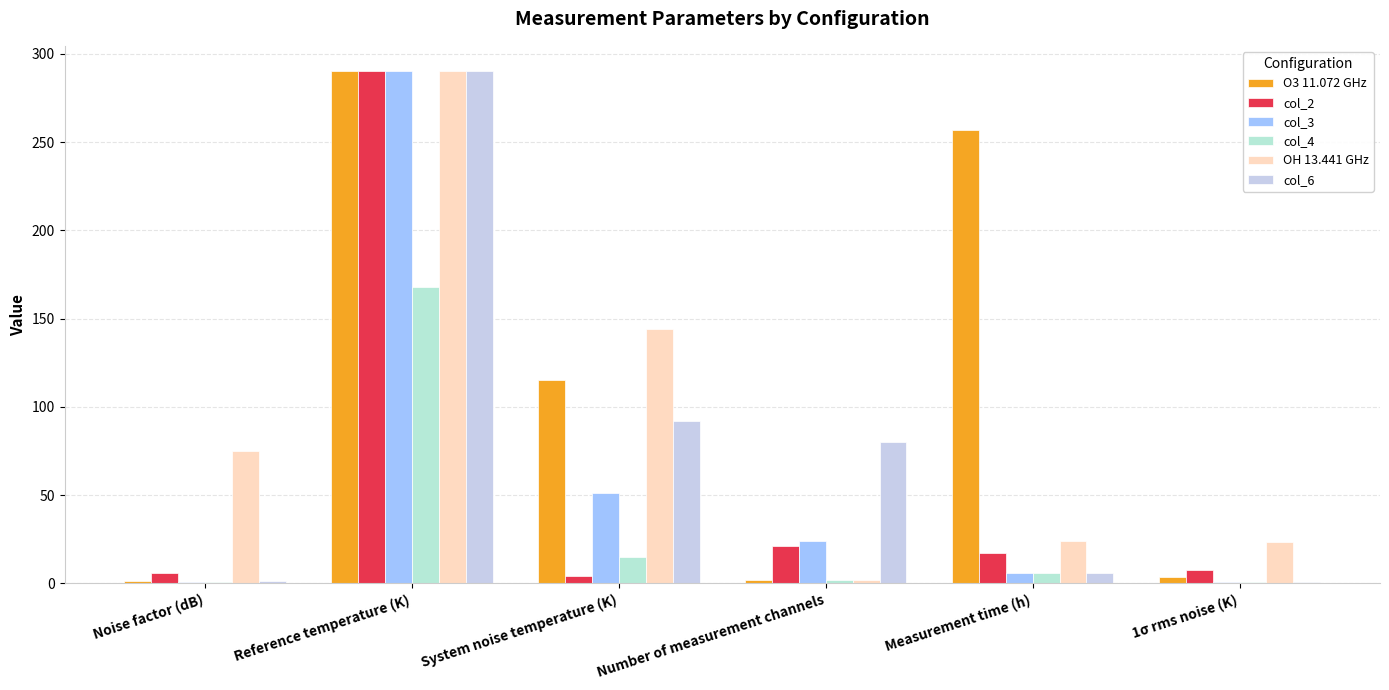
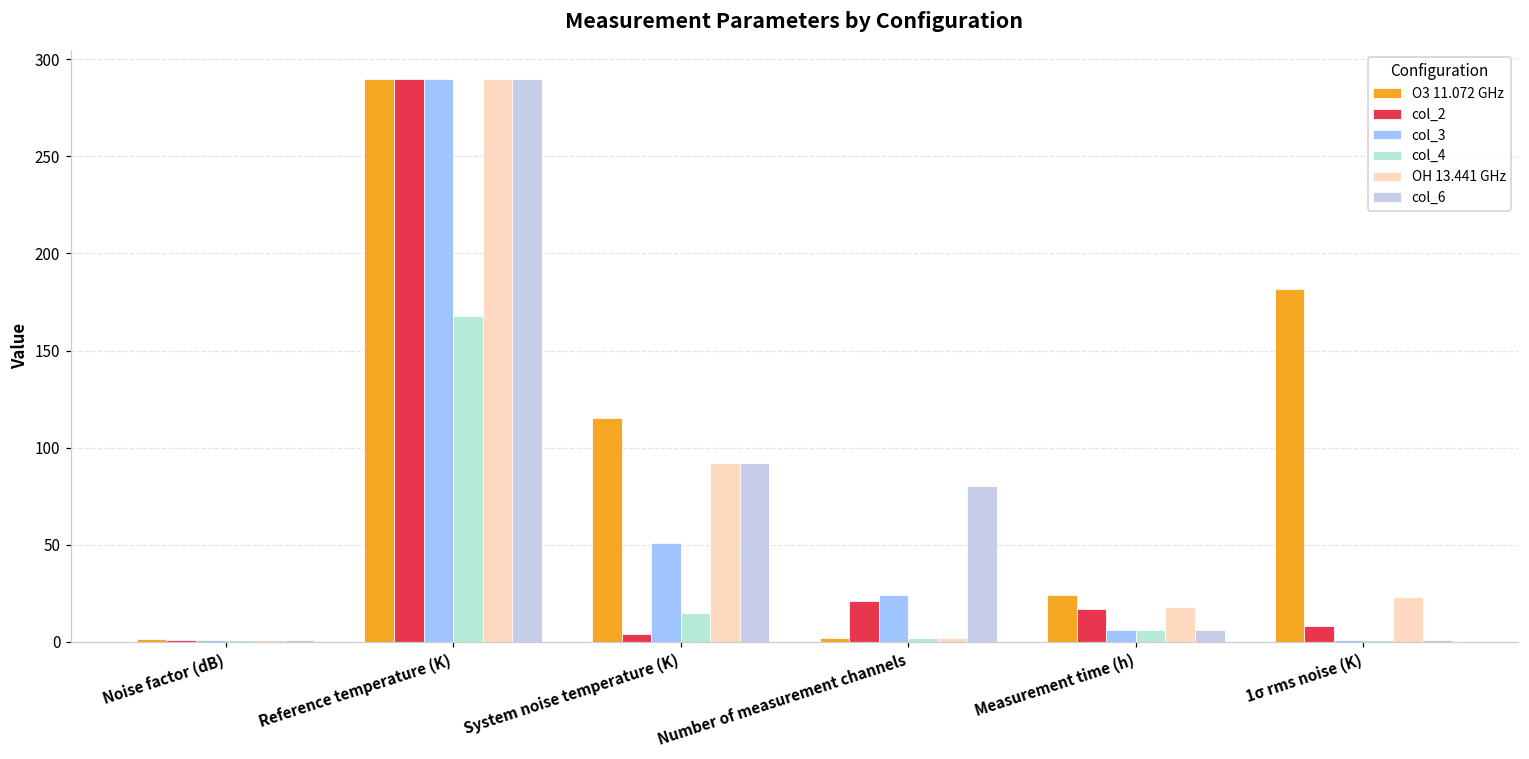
  {
    "O3 11.072 GHz": {
      "Reference temperature (K)": 290,
      "System noise temperature (K)": 115,
      "Number of measurement channels": 2,
-     "Measurement time (h)": 257,
-     "1σ rms noise (K)": 3
+     "Measurement time (h)": 24,
+     "1σ rms noise (K)": 182
    },
    "col_2": {
-     "Noise factor (dB)": 6,
+     "Noise factor (dB)": 1,
      "Reference temperature (K)": 290,
      "System noise temperature (K)": 4,
      "Number of measurement channels": 21,
      "Measurement time (h)": 17,
      "1σ rms noise (K)": 8
    },
    "OH 13.441 GHz": {
-     "Noise factor (dB)": 75,
+     "Noise factor (dB)": 1,
      "Reference temperature (K)": 290,
-     "System noise temperature (K)": 144,
+     "System noise temperature (K)": 92,
      "Number of measurement channels": 2,
-     "Measurement time (h)": 24,
+     "Measurement time (h)": 18,
      "1σ rms noise (K)": 23
    }
  }
